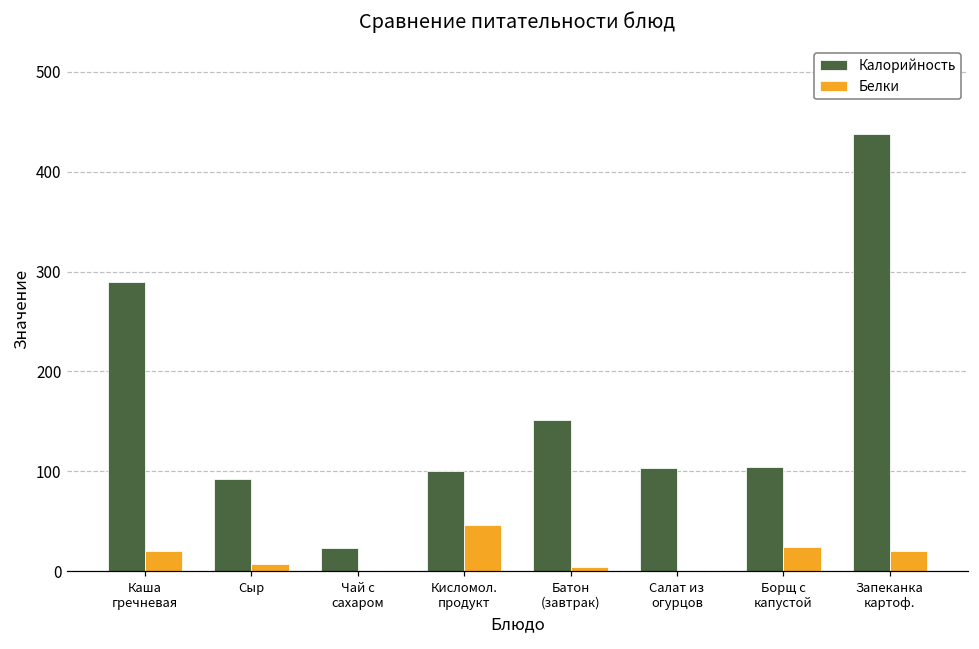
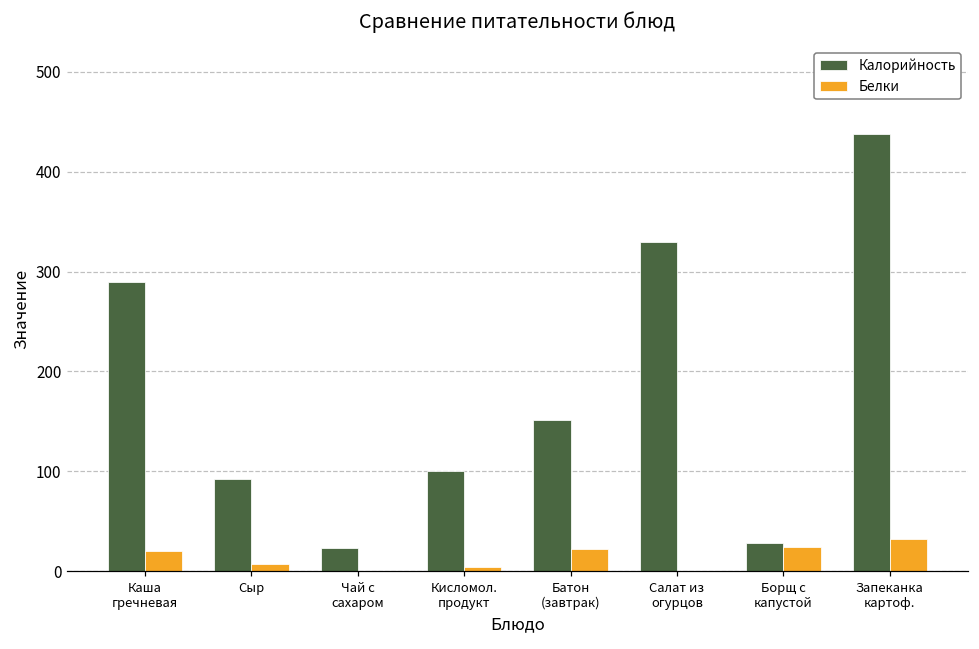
  {
    "Калорийность": {
      "Каша гречневая": 290,
      "Сыр": 90,
      "Чай с сахаром": 20,
      "Кисломол. продукт": 100,
      "Батон (завтрак)": 150,
-     "Салат из огурцов": 100,
-     "Борщ с капустой": 100,
+     "Салат из огурцов": 330,
+     "Борщ с капустой": 30,
      "Запеканка картоф.": 440
    },
    "Белки": {
      "Каша гречневая": 20,
      "Сыр": 10,
-     "Кисломол. продукт": 50,
-     "Батон (завтрак)": 0,
+     "Кисломол. продукт": 0,
+     "Батон (завтрак)": 20,
      "Борщ с капустой": 20,
-     "Запеканка картоф.": 20
+     "Запеканка картоф.": 30
    }
  }
